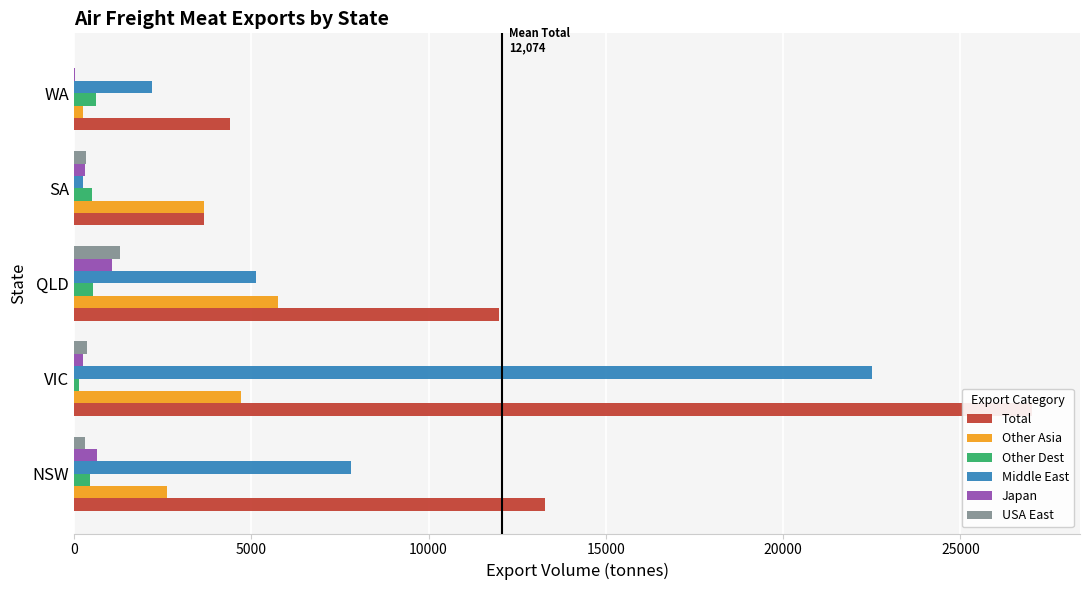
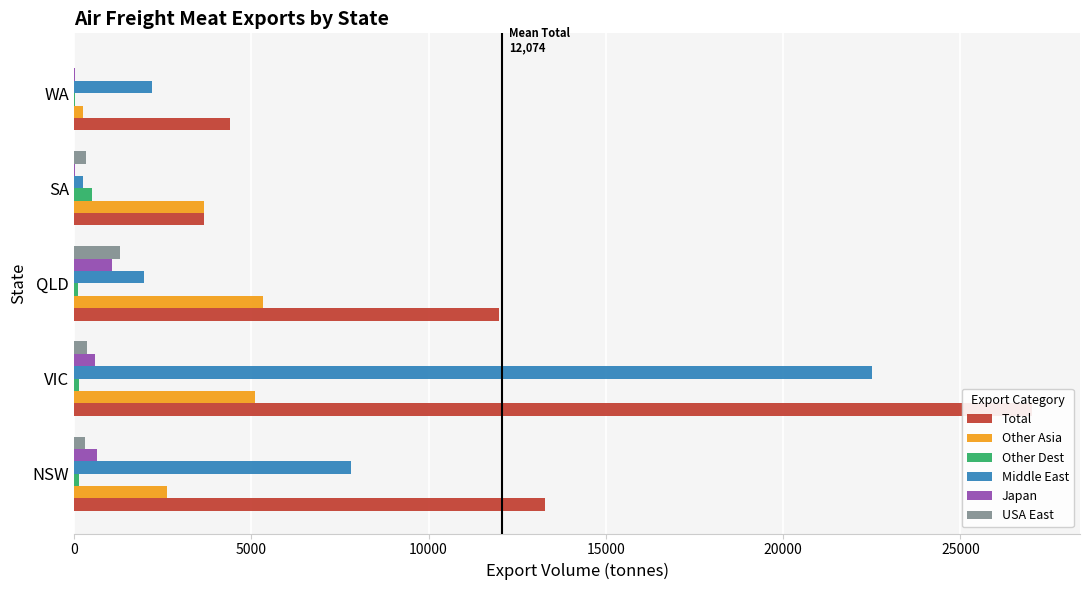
  {
    "Total": {
      "WA": 4400,
      "SA": 3700,
      "QLD": 12000,
      "NSW": 13300
    },
    "Other Asia": {
      "WA": 200,
      "SA": 3700,
-     "QLD": 5800,
-     "VIC": 4700,
+     "QLD": 5300,
+     "VIC": 5100,
      "NSW": 2600
    },
    "Other Dest": {
-     "WA": 600,
+     "WA": 0,
      "SA": 500,
-     "QLD": 500,
+     "QLD": 100,
      "VIC": 200,
-     "NSW": 400
+     "NSW": 100
    },
    "Middle East": {
      "WA": 2200,
      "SA": 200,
-     "QLD": 5100,
+     "QLD": 2000,
      "VIC": 22500,
      "NSW": 7800
    },
    "Japan": {
-     "SA": 300,
+     "SA": 0,
      "QLD": 1100,
-     "VIC": 300,
+     "VIC": 600,
      "NSW": 600
    },
    "USA East": {
      "WA": 0,
      "SA": 300,
      "QLD": 1300,
      "VIC": 400,
      "NSW": 300
    }
  }
